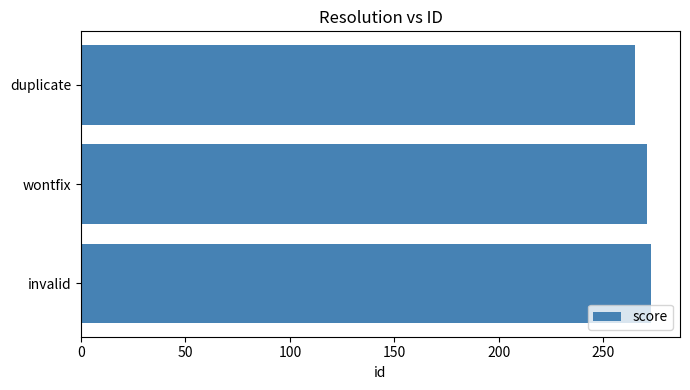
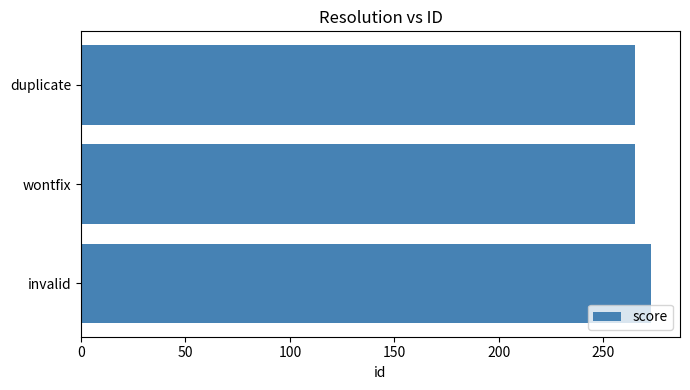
  {
    "duplicate": 265,
-   "wontfix": 271,
+   "wontfix": 265,
    "invalid": 273
  }
